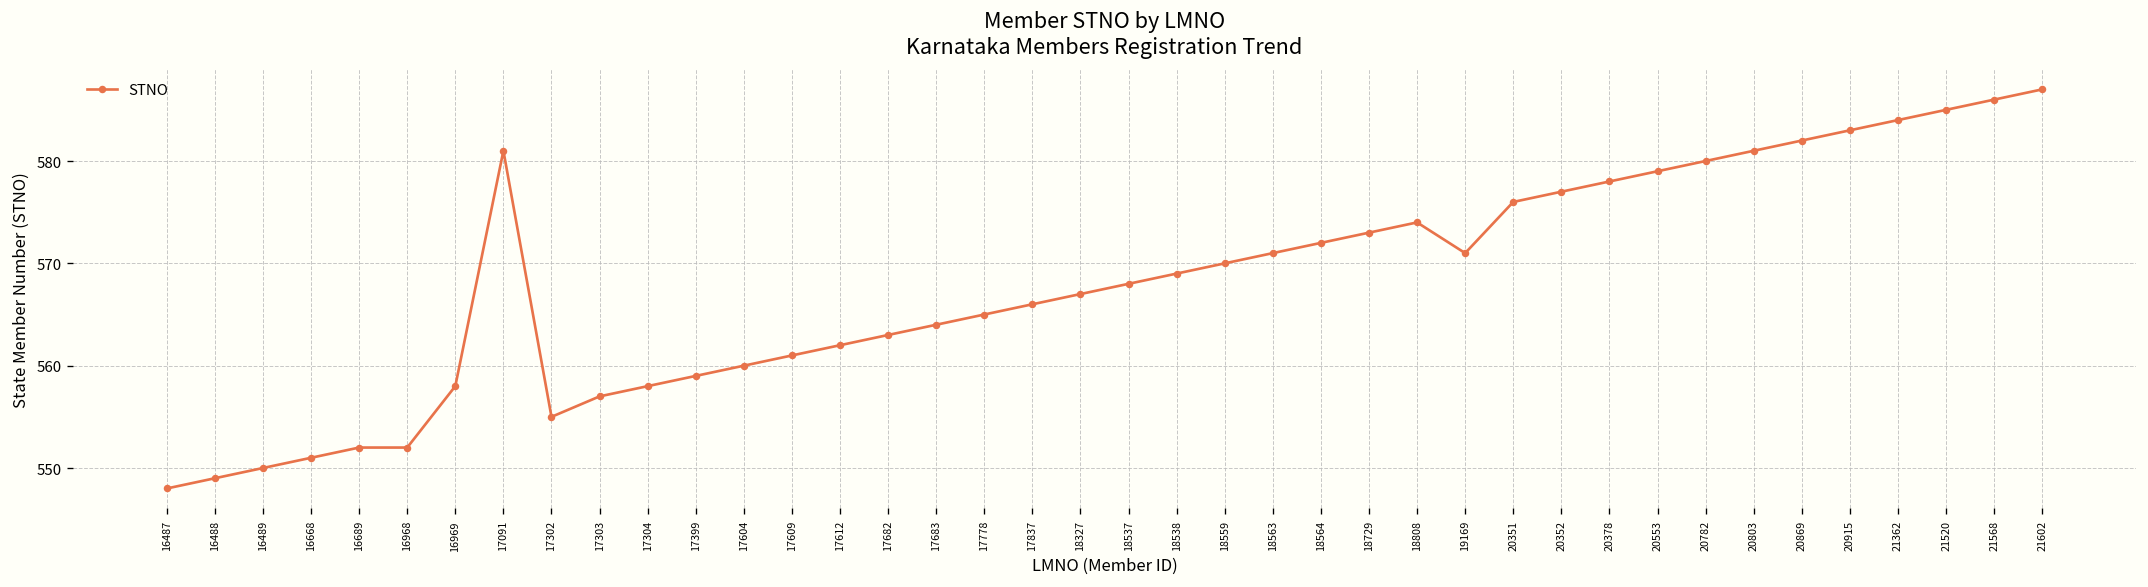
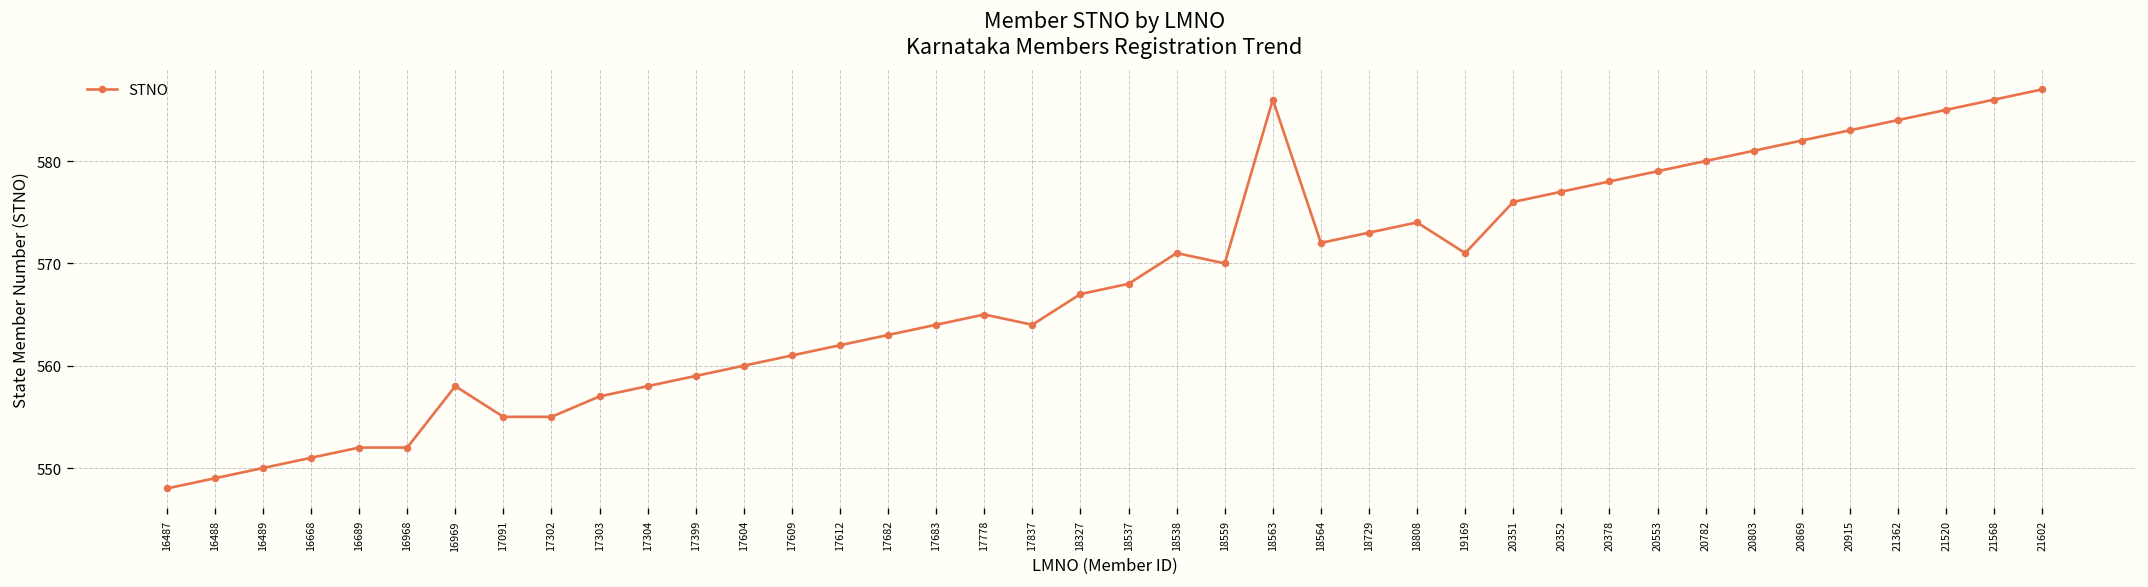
  {
    "16487": 548,
    "16488": 549,
    "16489": 550,
    "16668": 551,
    "16689": 552,
    "16968": 552,
    "16969": 558,
-   "17091": 581,
+   "17091": 555,
    "17302": 555,
    "17303": 557,
    "17304": 558,
    "17399": 559,
    "17604": 560,
    "17609": 561,
    "17612": 562,
    "17682": 563,
    "17683": 564,
    "17778": 565,
-   "17837": 566,
+   "17837": 564,
    "18327": 567,
    "18537": 568,
-   "18538": 569,
+   "18538": 571,
    "18559": 570,
-   "18563": 571,
+   "18563": 586,
    "18564": 572,
    "18729": 573,
    "18808": 574,
    "19169": 571,
    "20351": 576,
    "20352": 577,
    "20378": 578,
    "20553": 579,
    "20782": 580,
    "20803": 581,
    "20869": 582,
    "20915": 583,
    "21362": 584,
    "21520": 585,
    "21568": 586,
    "21602": 587
  }
